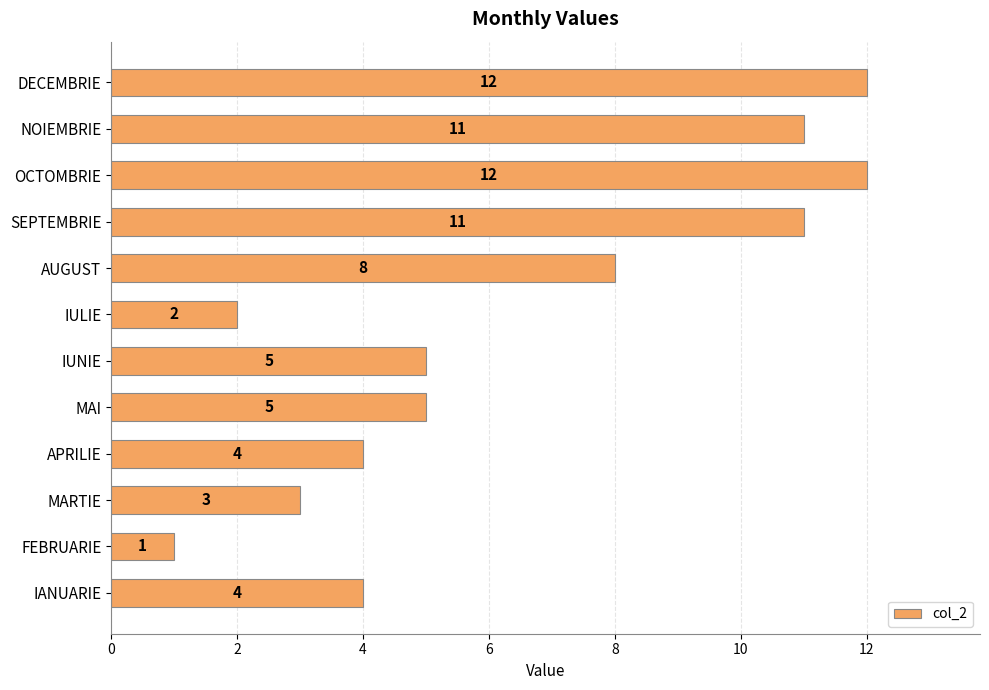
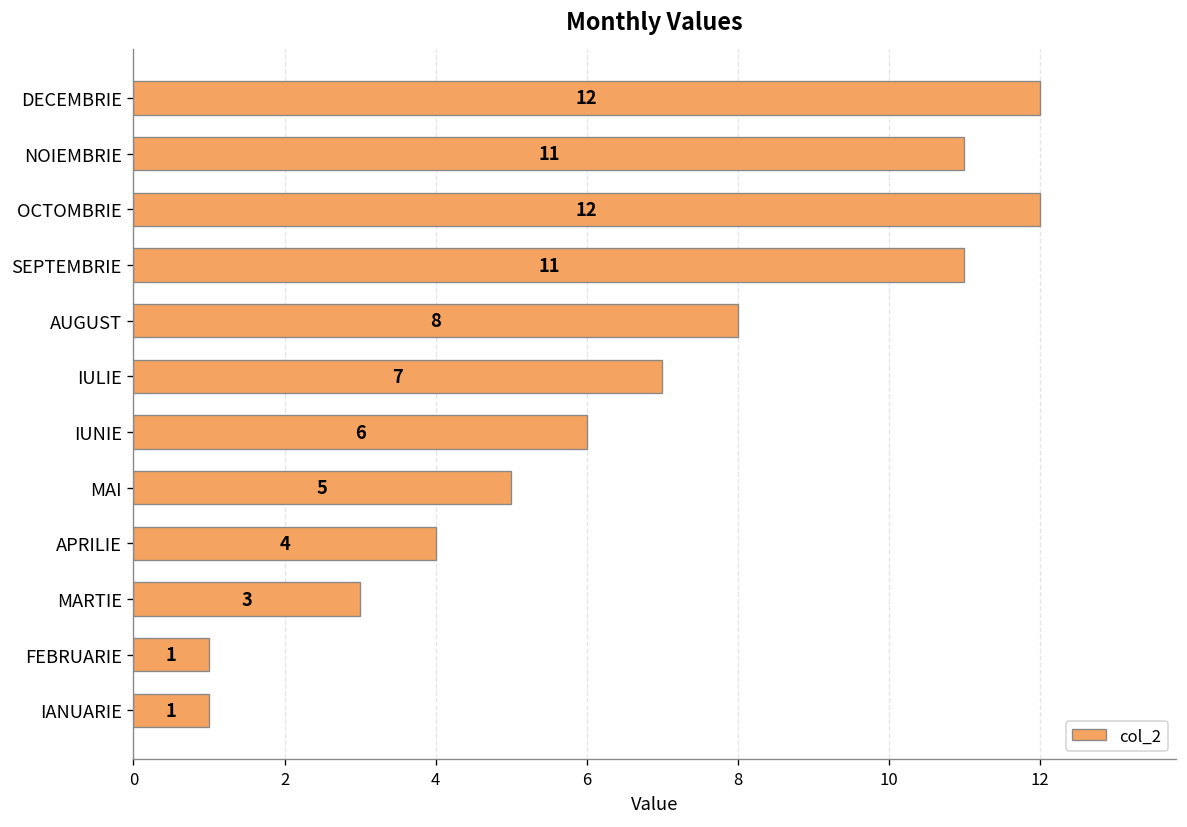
  {
    "DECEMBRIE": 12,
    "NOIEMBRIE": 11,
    "OCTOMBRIE": 12,
    "SEPTEMBRIE": 11,
    "AUGUST": 8,
-   "IULIE": 2,
-   "IUNIE": 5,
+   "IULIE": 7,
+   "IUNIE": 6,
    "MAI": 5,
    "APRILIE": 4,
    "MARTIE": 3,
    "FEBRUARIE": 1,
-   "IANUARIE": 4
+   "IANUARIE": 1
  }
